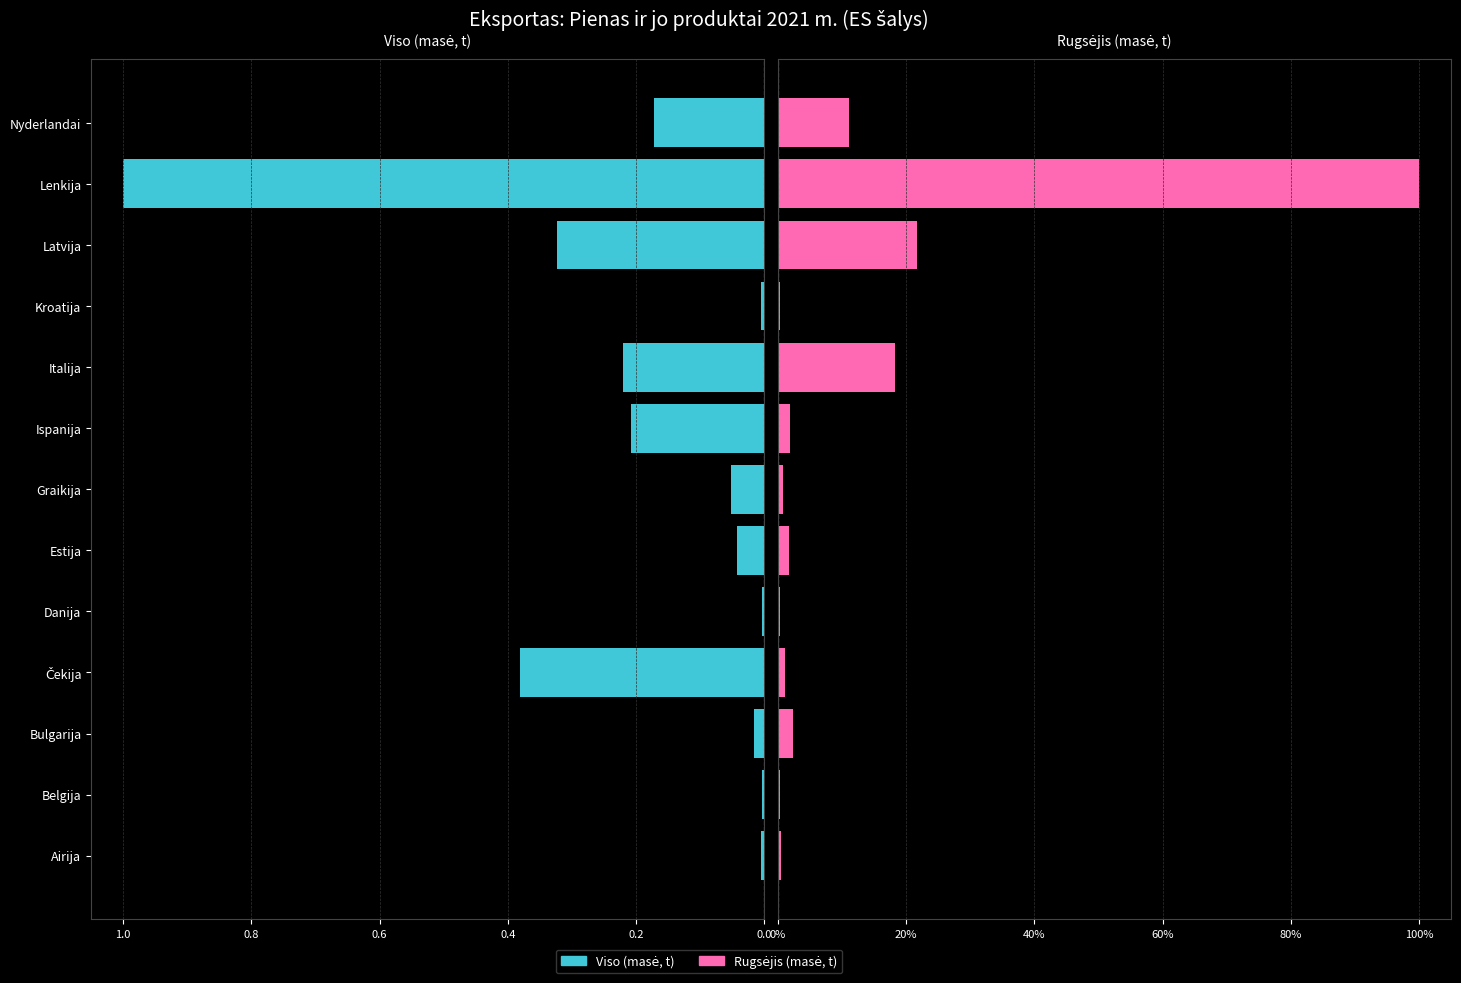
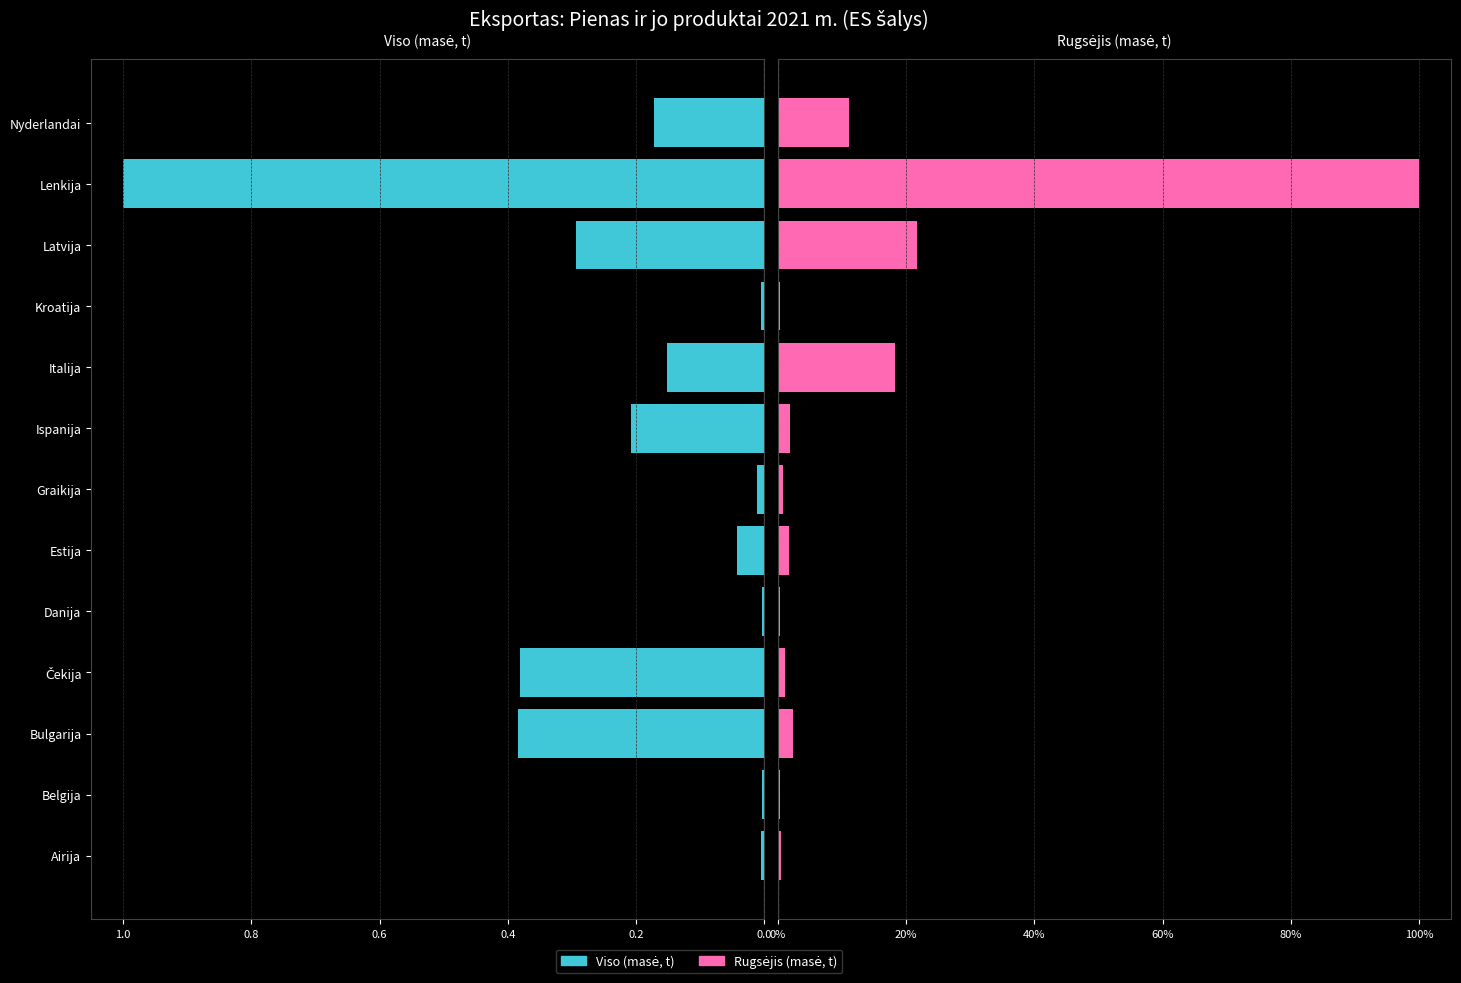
  {
    "Viso (masė, t)": {
      "Nyderlandai": 0.17,
      "Lenkija": 1.00,
-     "Latvija": 0.32,
+     "Latvija": 0.29,
      "Kroatija": 0.00,
-     "Italija": 0.22,
+     "Italija": 0.15,
      "Ispanija": 0.21,
-     "Graikija": 0.05,
+     "Graikija": 0.01,
      "Estija": 0.04,
      "Danija": 0.00,
      "Čekija": 0.38,
-     "Bulgarija": 0.02,
+     "Bulgarija": 0.38,
      "Belgija": 0.00,
      "Airija": 0.00
    }
  }
